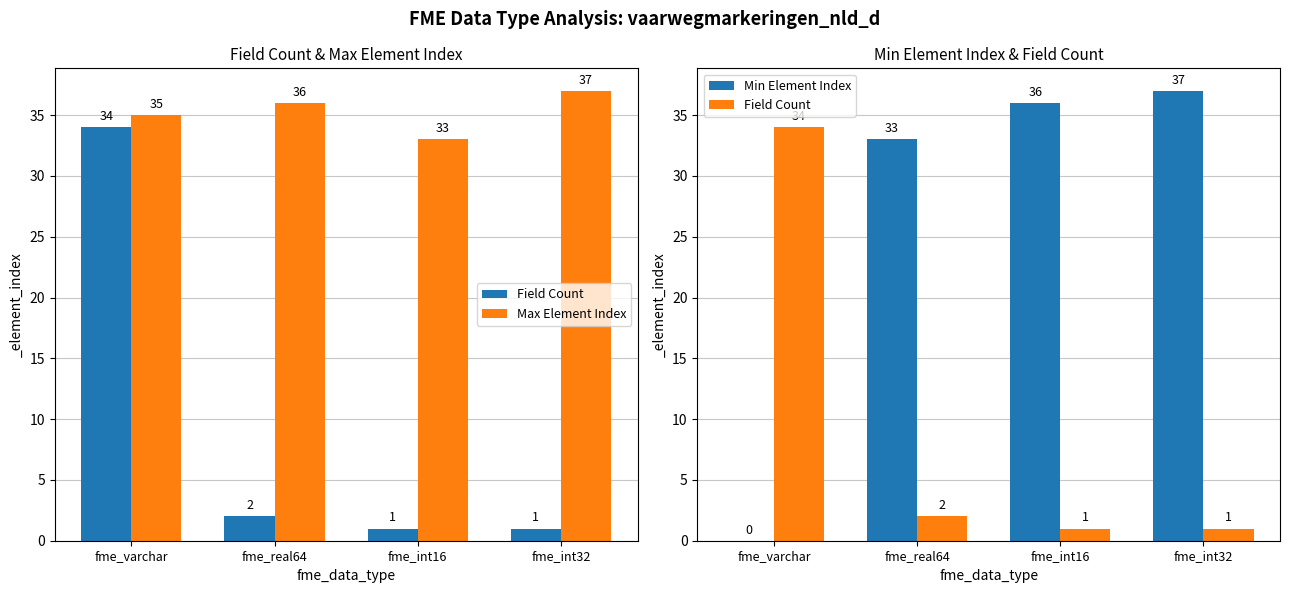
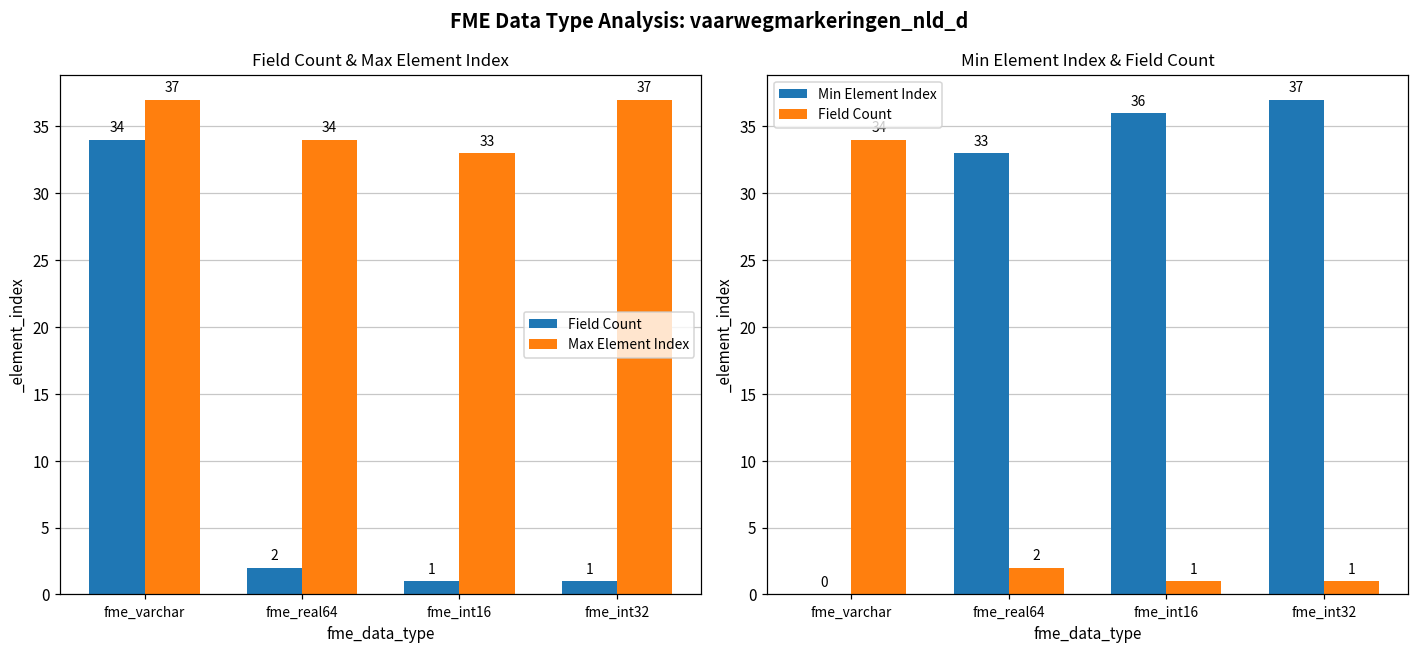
  {
    "Field Count & Max Element Index": {
      "Max Element Index": {
-       "fme_varchar": 35,
-       "fme_real64": 36,
+       "fme_varchar": 37,
+       "fme_real64": 34,
        "fme_int16": 33,
        "fme_int32": 37
      }
    },
    "Min Element Index & Field Count": {
      "Min Element Index": {
        "fme_varchar": 0,
        "fme_real64": 33,
        "fme_int16": 36,
        "fme_int32": 37
      },
      "Field Count": {
        "fme_real64": 2,
        "fme_int16": 1,
        "fme_int32": 1
      }
    }
  }
